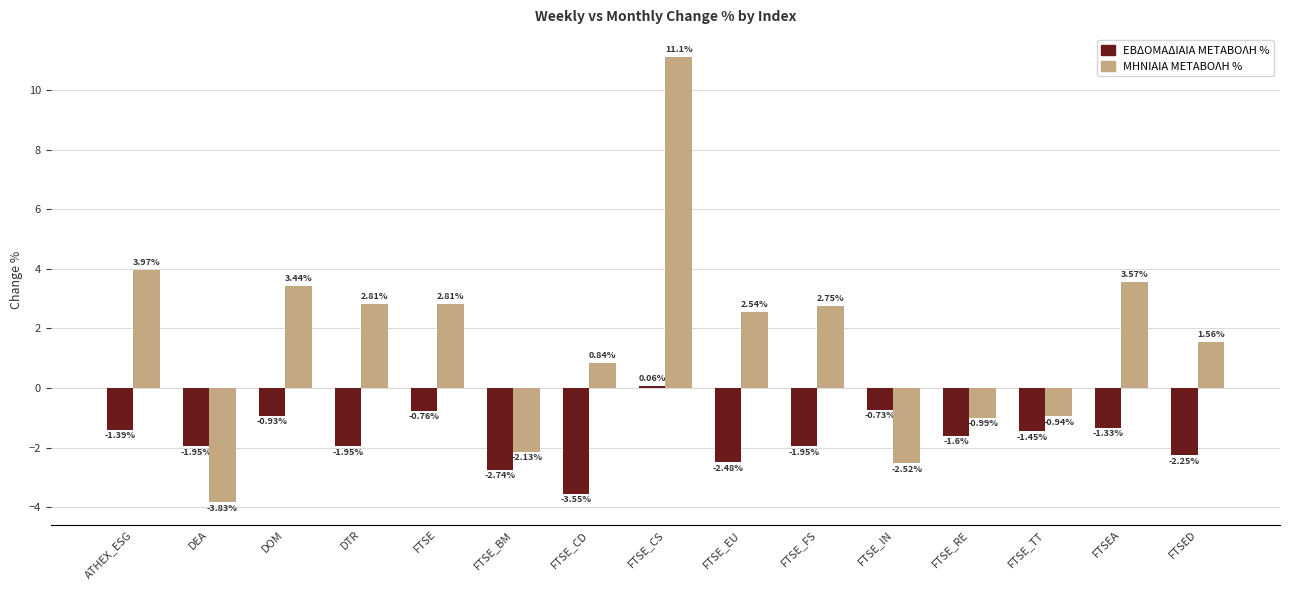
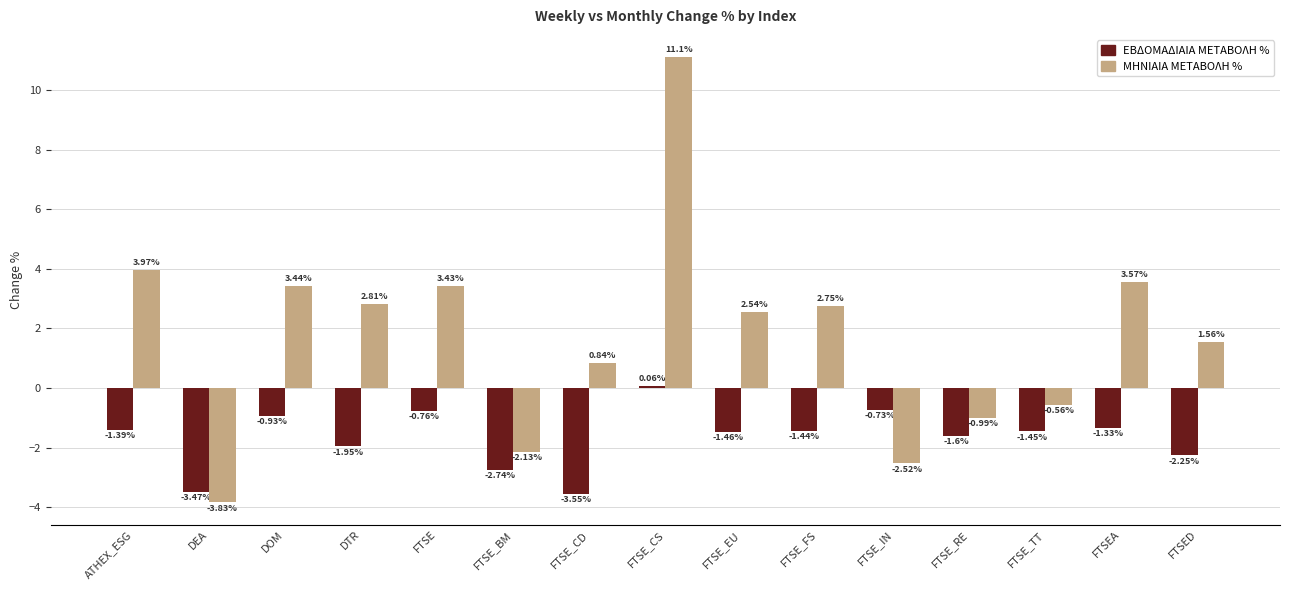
  {
    "ΕΒΔΟΜΑΔΙΑΙΑ ΜΕΤΑΒΟΛΗ %": {
      "ATHEX_ESG": "-1.39%",
-     "DEA": "-1.95%",
+     "DEA": "-3.47%",
      "DOM": "-0.93%",
      "DTR": "-1.95%",
      "FTSE": "-0.76%",
      "FTSE_BM": "-2.74%",
      "FTSE_CD": "-3.55%",
      "FTSE_CS": "0.06%",
-     "FTSE_EU": "-2.48%",
-     "FTSE_FS": "-1.95%",
+     "FTSE_EU": "-1.46%",
+     "FTSE_FS": "-1.44%",
      "FTSE_IN": "-0.73%",
      "FTSE_RE": "-1.6%",
      "FTSE_TT": "-1.45%",
      "FTSEA": "-1.33%",
      "FTSED": "-2.25%"
    },
    "ΜΗΝΙΑΙΑ ΜΕΤΑΒΟΛΗ %": {
      "ATHEX_ESG": "3.97%",
      "DEA": "-3.83%",
      "DOM": "3.44%",
      "DTR": "2.81%",
-     "FTSE": "2.81%",
+     "FTSE": "3.43%",
      "FTSE_BM": "-2.13%",
      "FTSE_CD": "0.84%",
      "FTSE_CS": "11.1%",
      "FTSE_EU": "2.54%",
      "FTSE_FS": "2.75%",
      "FTSE_IN": "-2.52%",
      "FTSE_RE": "-0.99%",
-     "FTSE_TT": "-0.94%",
+     "FTSE_TT": "-0.56%",
      "FTSEA": "3.57%",
      "FTSED": "1.56%"
    }
  }
